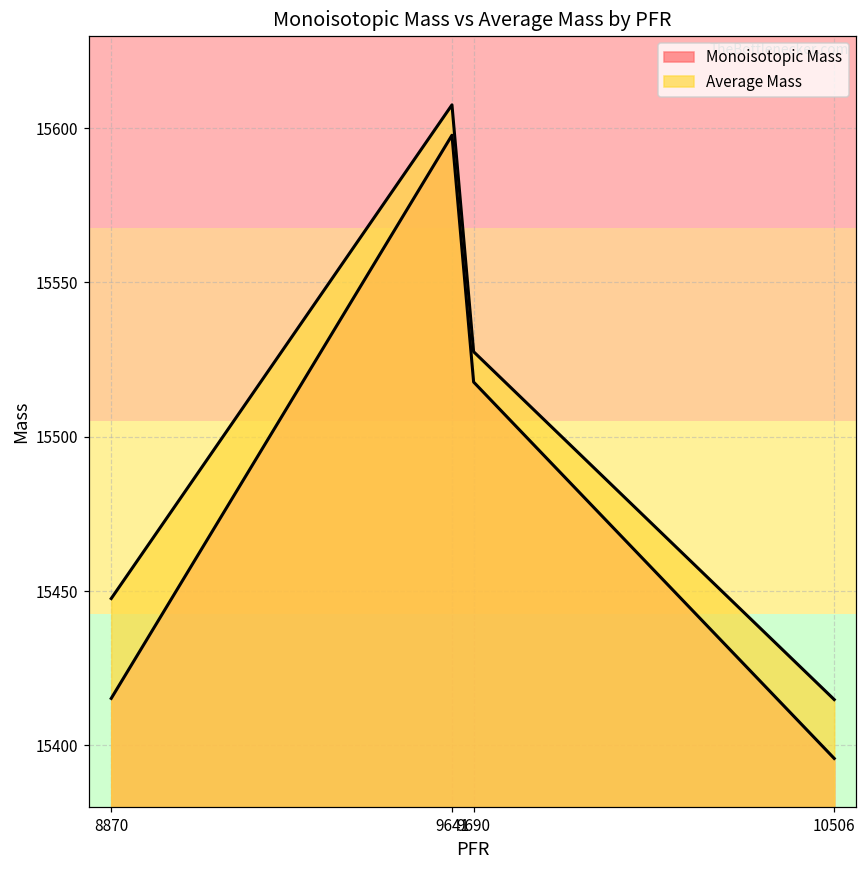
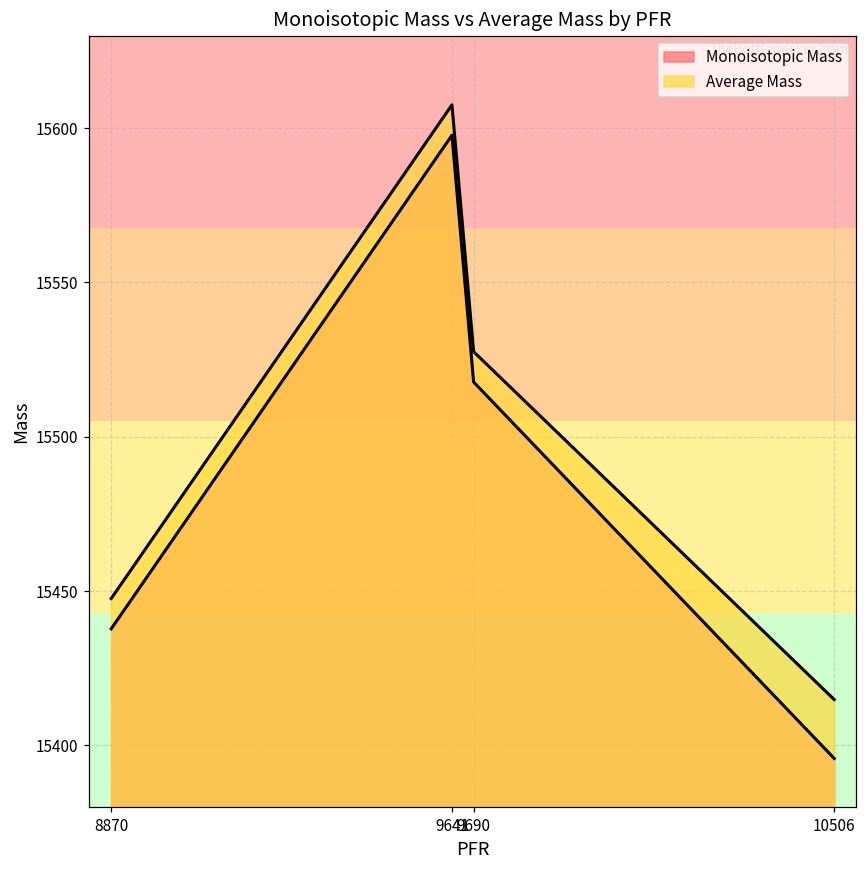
  {
    "Monoisotopic Mass": {
-     "8870": 15415,
+     "8870": 15438,
      "10506": 15396
    },
    "Average Mass": {
      "8870": 15448,
      "10506": 15415
    }
  }
